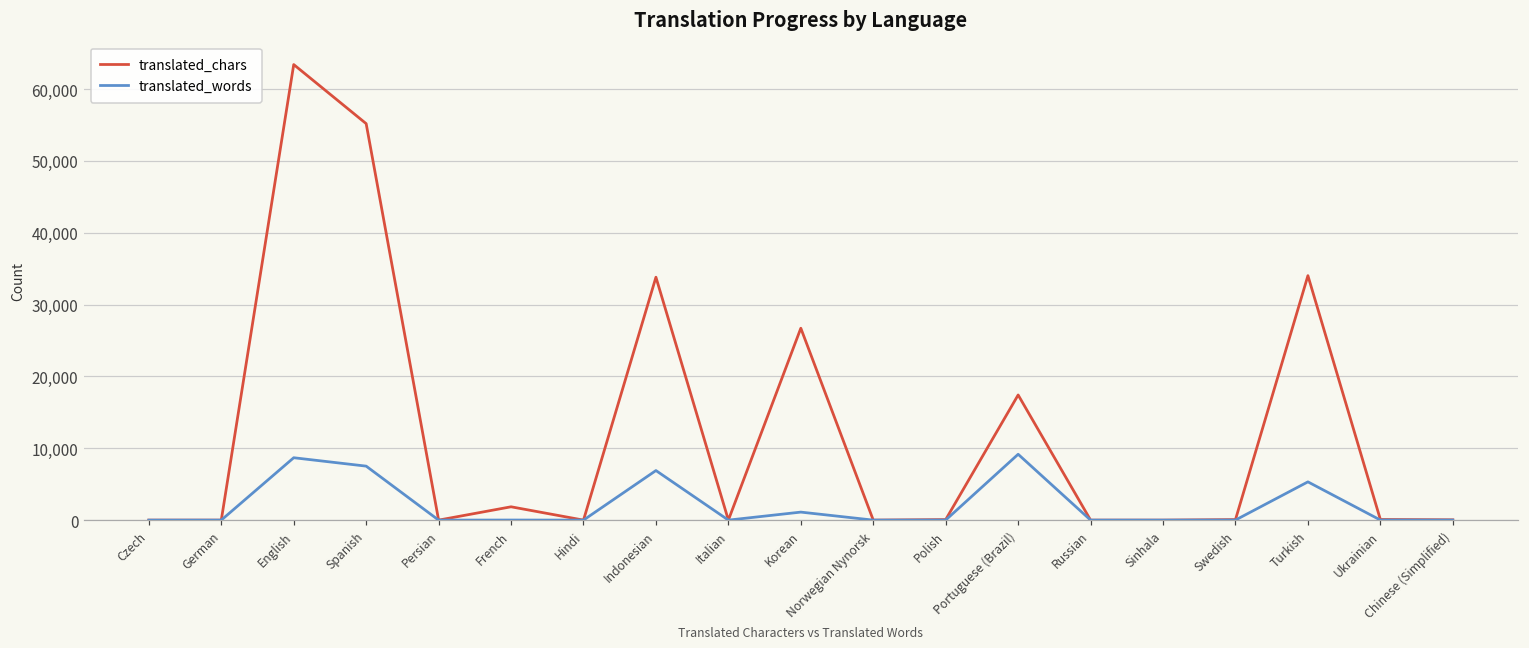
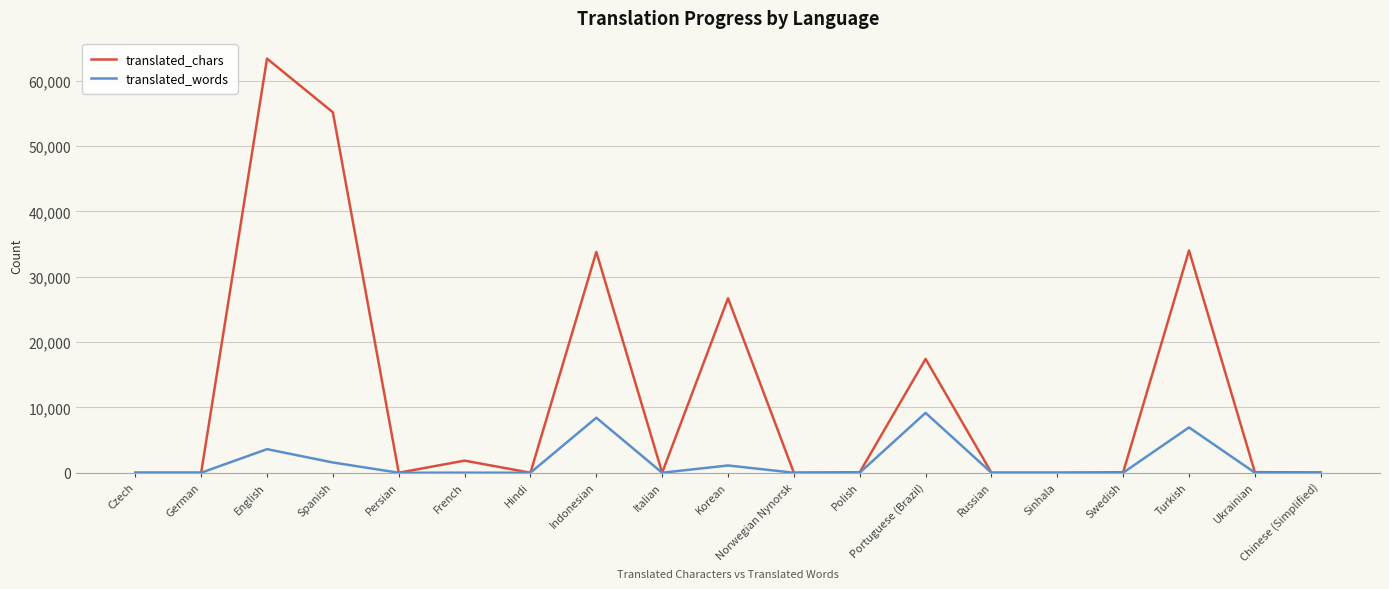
  {
    "translated_chars": {
      "English": "63,000",
      "Spanish": "55,000",
      "French": "2,000",
      "Indonesian": "34,000",
      "Korean": "27,000",
      "Portuguese (Brazil)": "17,000",
      "Turkish": "34,000"
    },
    "translated_words": {
-     "English": "9,000",
-     "Spanish": "8,000",
+     "English": "4,000",
+     "Spanish": "2,000",
      "French": "0",
-     "Indonesian": "7,000",
+     "Indonesian": "8,000",
      "Korean": "1,000",
      "Portuguese (Brazil)": "9,000",
-     "Turkish": "5,000"
+     "Turkish": "7,000"
    }
  }
